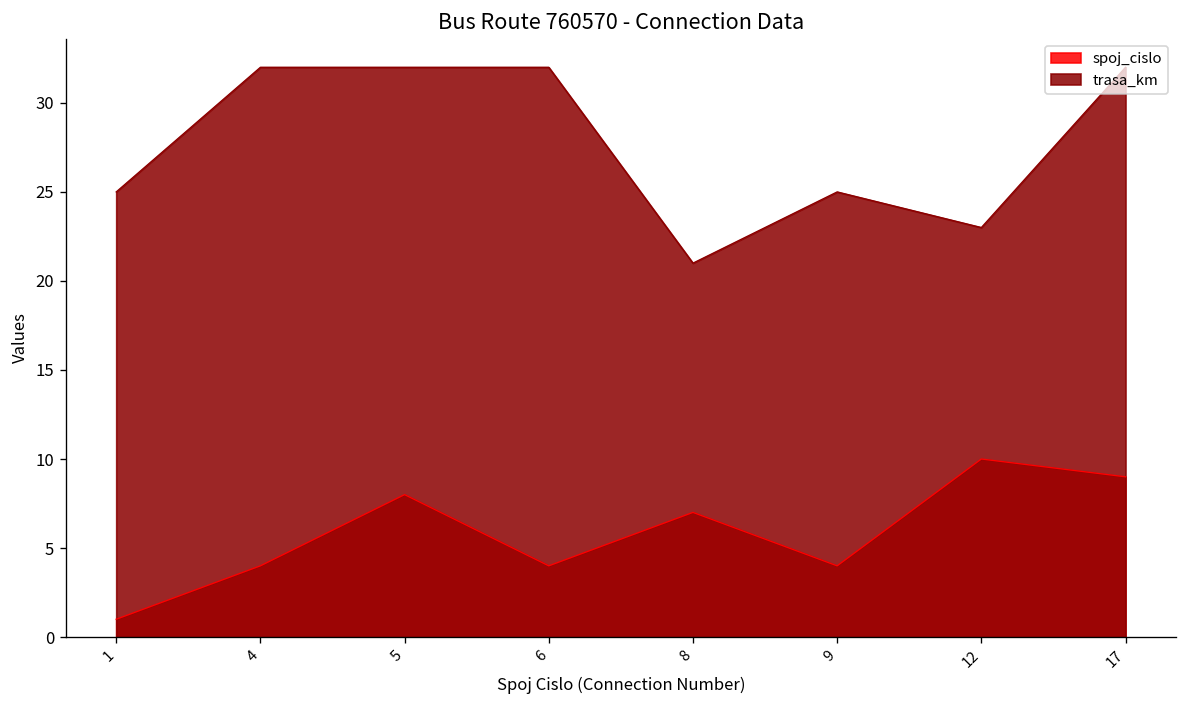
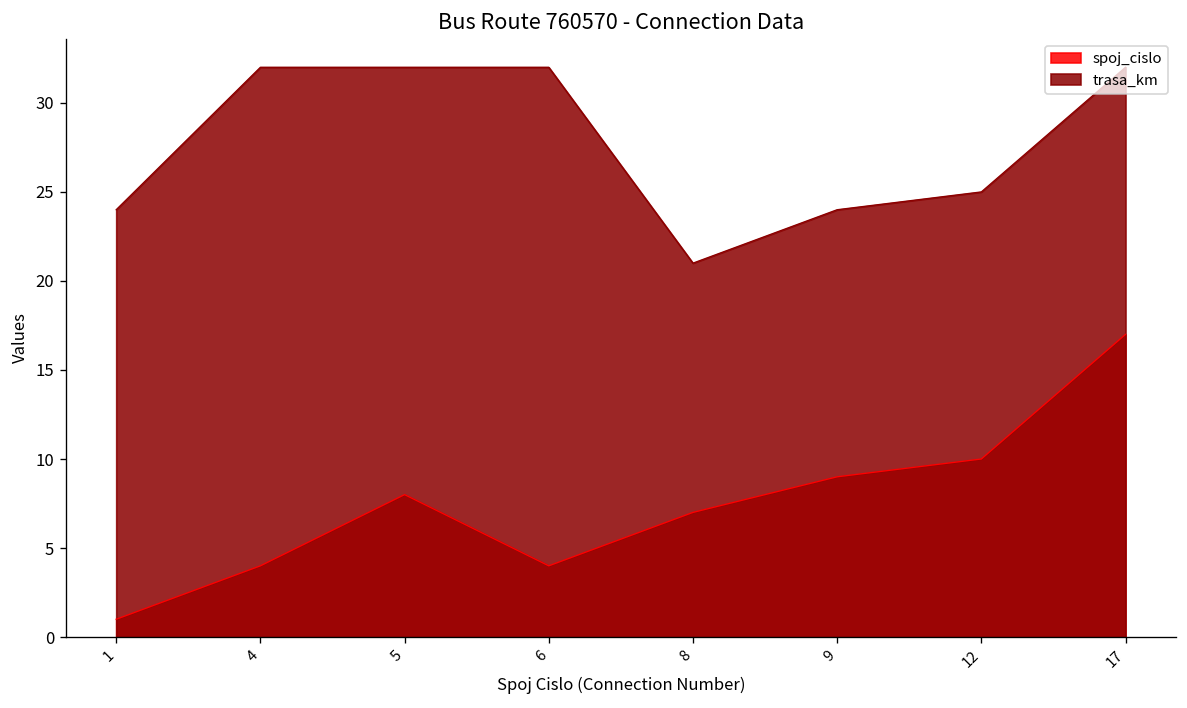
  {
    "spoj_cislo": {
      "1": 1,
      "4": 4,
      "5": 8,
      "6": 4,
      "8": 7,
-     "9": 4,
+     "9": 9,
      "12": 10,
-     "17": 9
+     "17": 17
    },
    "trasa_km": {
-     "1": 25,
+     "1": 24,
      "4": 32,
      "5": 32,
      "6": 32,
      "8": 21,
-     "9": 25,
-     "12": 23
+     "9": 24,
+     "12": 25
    }
  }
